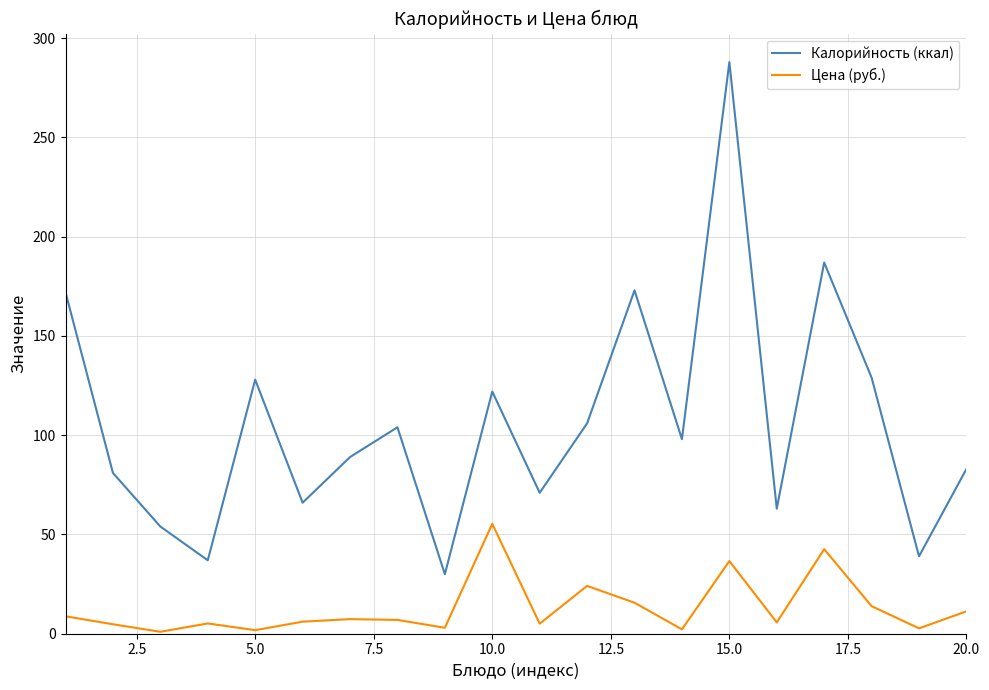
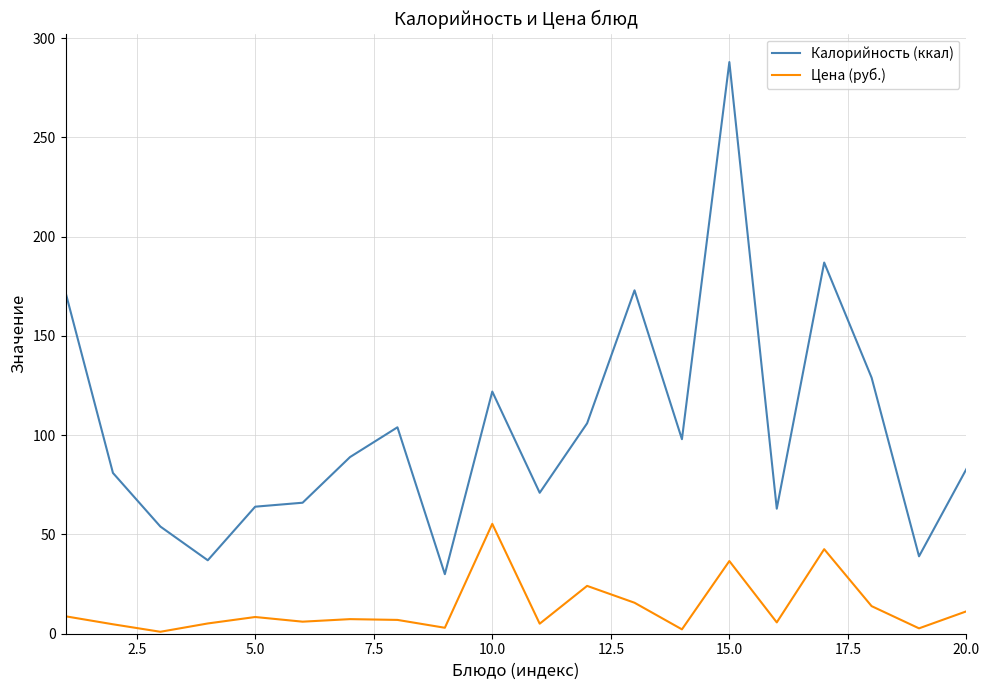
  {
    "Калорийность (ккал)": {
-     "5.0": 128,
+     "5.0": 64,
      "10.0": 122,
      "15.0": 288,
      "20.0": 83
    },
    "Цена (руб.)": {
-     "5.0": 2,
+     "5.0": 8,
      "10.0": 55,
      "15.0": 37,
      "20.0": 11
    }
  }
